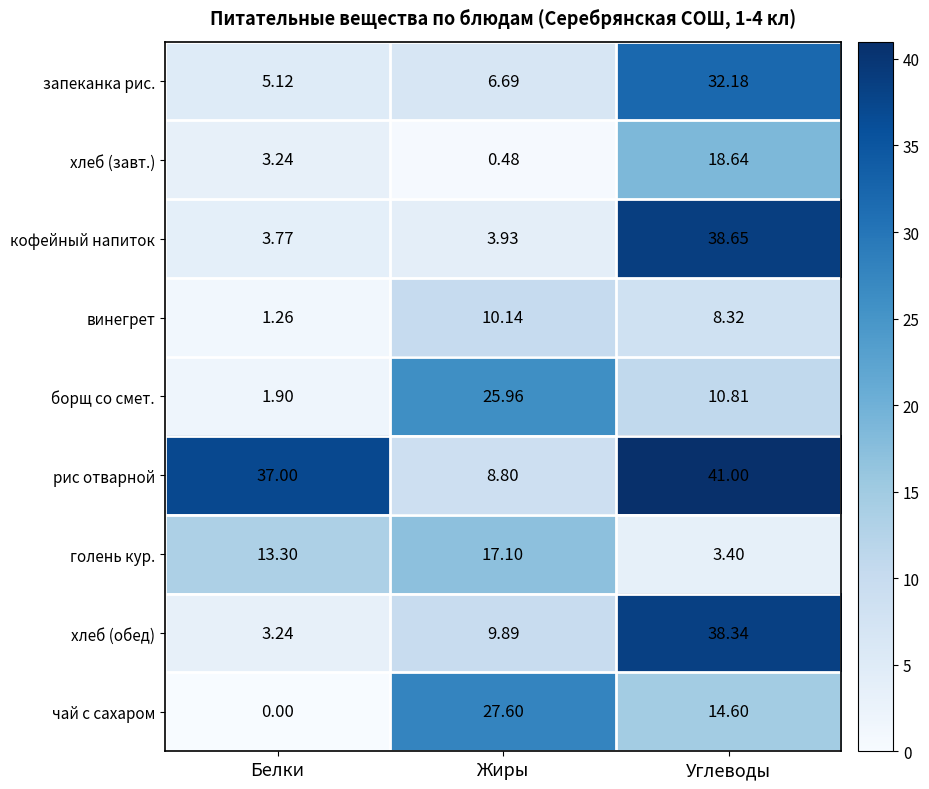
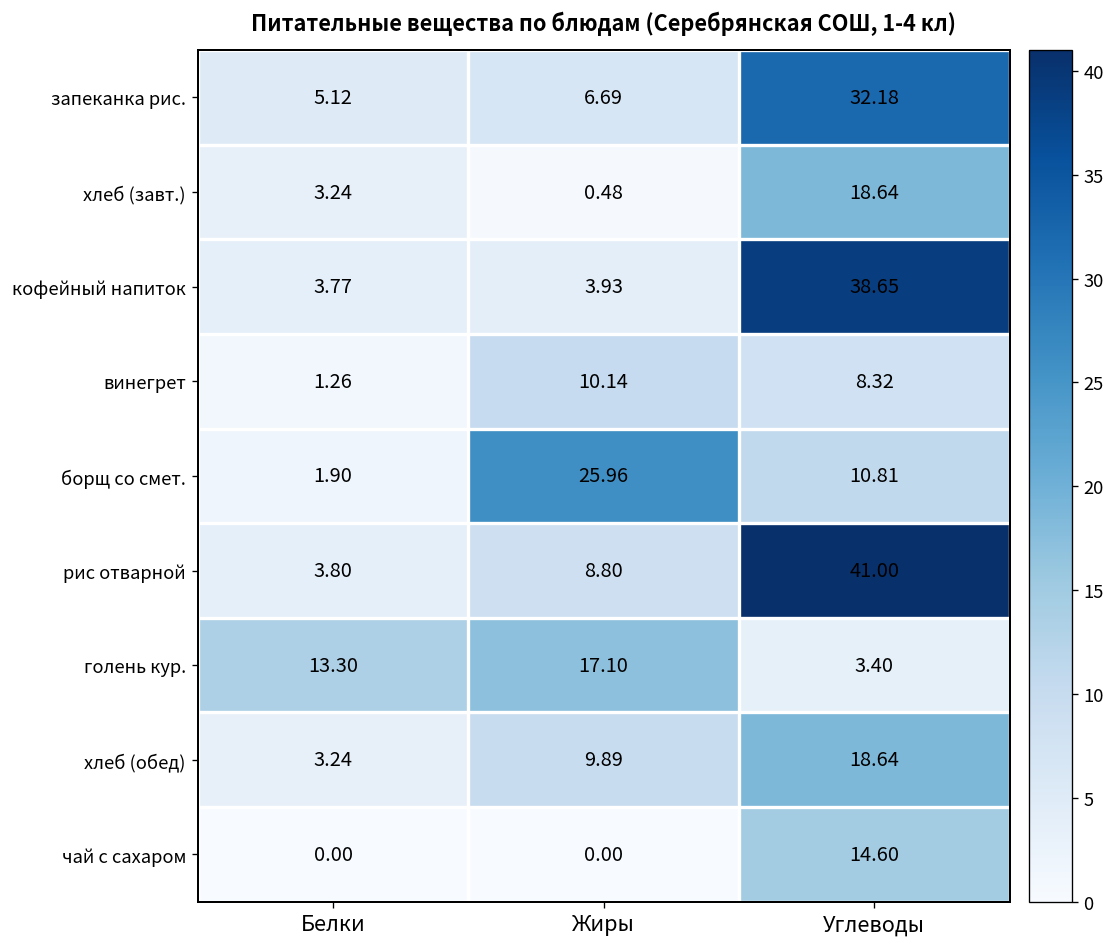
  {
    "запеканка рис.": {
      "Белки": 5.12,
      "Жиры": 6.69,
      "Углеводы": 32.18
    },
    "хлеб (завт.)": {
      "Белки": 3.24,
      "Жиры": 0.48,
      "Углеводы": 18.64
    },
    "кофейный напиток": {
      "Белки": 3.77,
      "Жиры": 3.93,
      "Углеводы": 38.65
    },
    "винегрет": {
      "Белки": 1.26,
      "Жиры": 10.14,
      "Углеводы": 8.32
    },
    "борщ со смет.": {
      "Белки": 1.90,
      "Жиры": 25.96,
      "Углеводы": 10.81
    },
    "рис отварной": {
-     "Белки": 37.00,
+     "Белки": 3.80,
      "Жиры": 8.80,
      "Углеводы": 41.00
    },
    "голень кур.": {
      "Белки": 13.30,
      "Жиры": 17.10,
      "Углеводы": 3.40
    },
    "хлеб (обед)": {
      "Белки": 3.24,
      "Жиры": 9.89,
-     "Углеводы": 38.34
+     "Углеводы": 18.64
    },
    "чай с сахаром": {
      "Белки": 0.00,
-     "Жиры": 27.60,
+     "Жиры": 0.00,
      "Углеводы": 14.60
    }
  }
